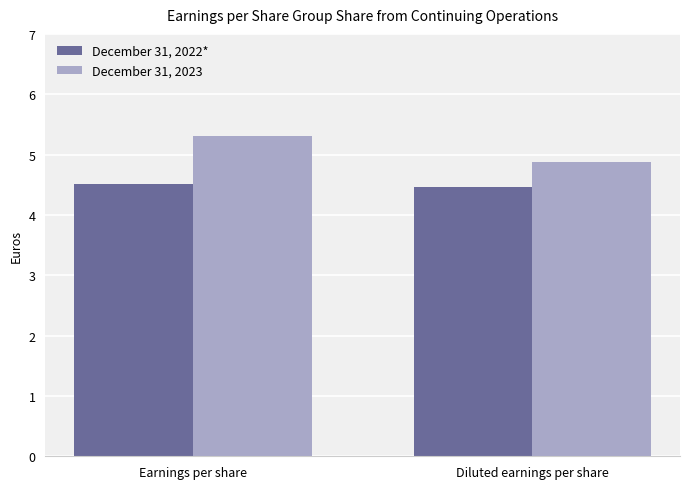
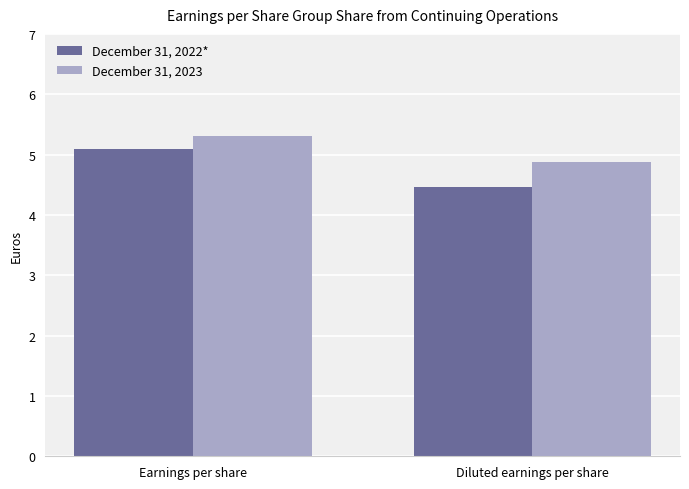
  {
    "December 31, 2022*": {
-     "Earnings per share": 4.5,
+     "Earnings per share": 5.1,
      "Diluted earnings per share": 4.5
    },
    "December 31, 2023": {
      "Earnings per share": 5.3,
      "Diluted earnings per share": 4.9
    }
  }
